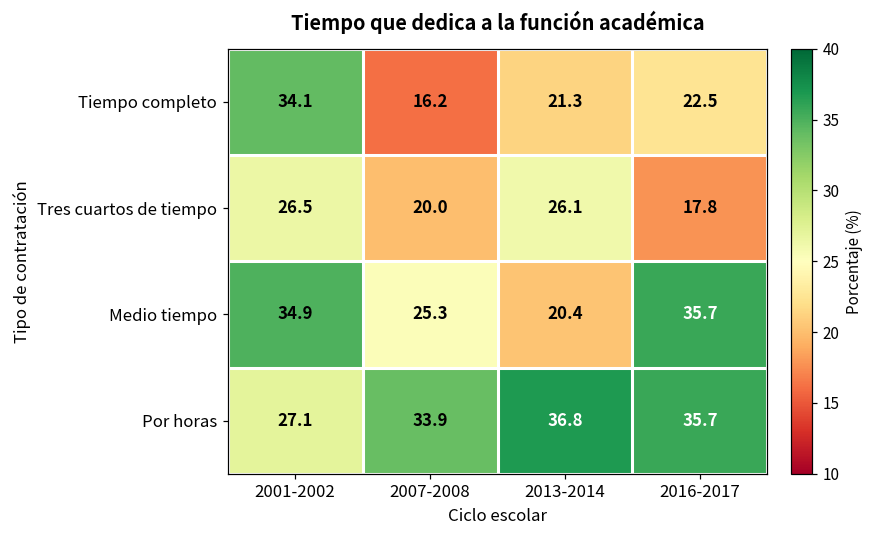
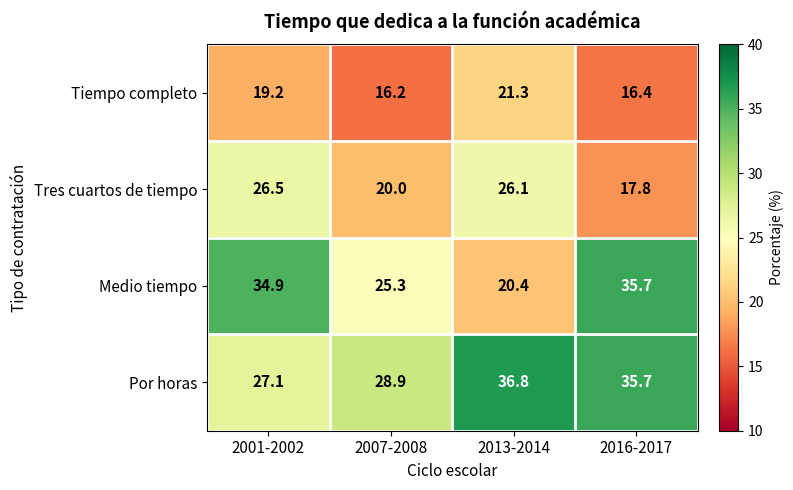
  {
    "Tiempo completo": {
-     "2001-2002": 34.1,
+     "2001-2002": 19.2,
      "2007-2008": 16.2,
      "2013-2014": 21.3,
-     "2016-2017": 22.5
+     "2016-2017": 16.4
    },
    "Tres cuartos de tiempo": {
      "2001-2002": 26.5,
      "2007-2008": 20.0,
      "2013-2014": 26.1,
      "2016-2017": 17.8
    },
    "Medio tiempo": {
      "2001-2002": 34.9,
      "2007-2008": 25.3,
      "2013-2014": 20.4,
      "2016-2017": 35.7
    },
    "Por horas": {
      "2001-2002": 27.1,
-     "2007-2008": 33.9,
+     "2007-2008": 28.9,
      "2013-2014": 36.8,
      "2016-2017": 35.7
    }
  }
